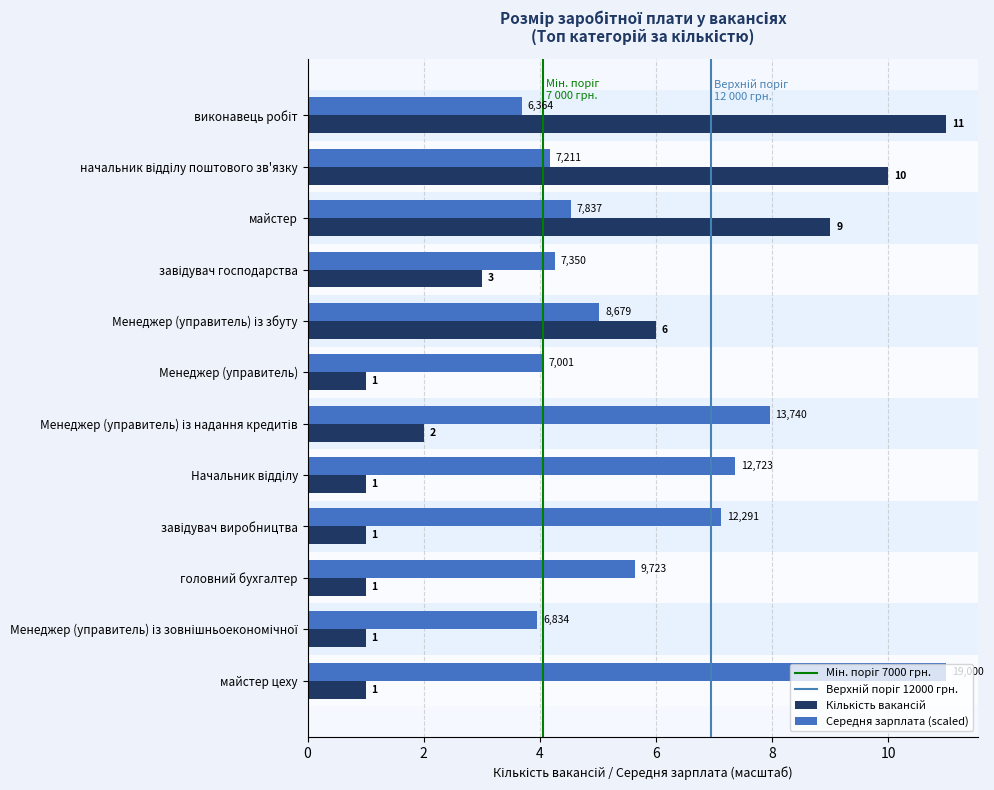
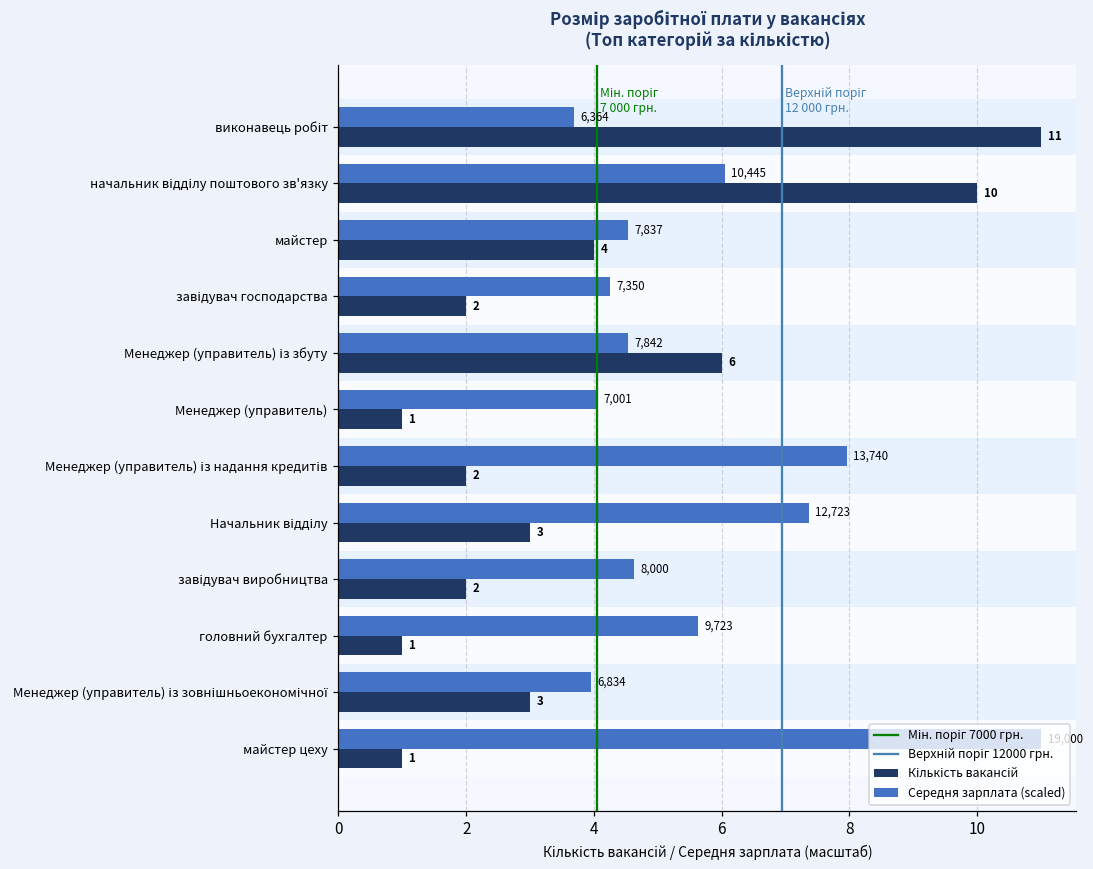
  {
    "Кількість вакансій": {
      "виконавець робіт": "11",
      "начальник відділу поштового зв'язку": "10",
-     "майстер": "9",
-     "завідувач господарства": "3",
+     "майстер": "4",
+     "завідувач господарства": "2",
      "Менеджер (управитель) із збуту": "6",
      "Менеджер (управитель)": "1",
      "Менеджер (управитель) із надання кредитів": "2",
-     "Начальник відділу": "1",
-     "завідувач виробництва": "1",
+     "Начальник відділу": "3",
+     "завідувач виробництва": "2",
      "головний бухгалтер": "1",
-     "Менеджер (управитель) із зовнішньоекономічної": "1",
+     "Менеджер (управитель) із зовнішньоекономічної": "3",
      "майстер цеху": "1"
    },
    "Середня зарплата (scaled)": {
-     "начальник відділу поштового зв'язку": "7,211",
-     "Менеджер (управитель) із збуту": "8,679",
-     "завідувач виробництва": "12,291"
+     "начальник відділу поштового зв'язку": "10,445",
+     "Менеджер (управитель) із збуту": "7,842",
+     "завідувач виробництва": "8,000"
    }
  }
